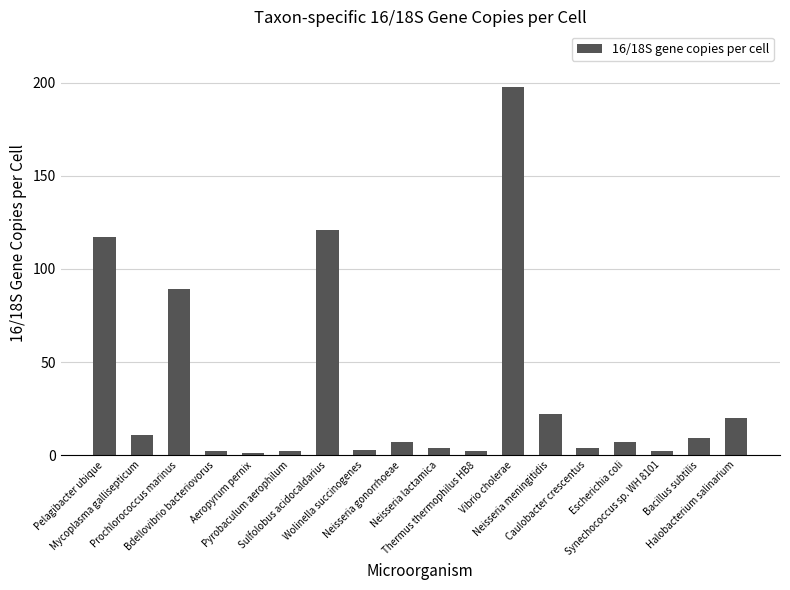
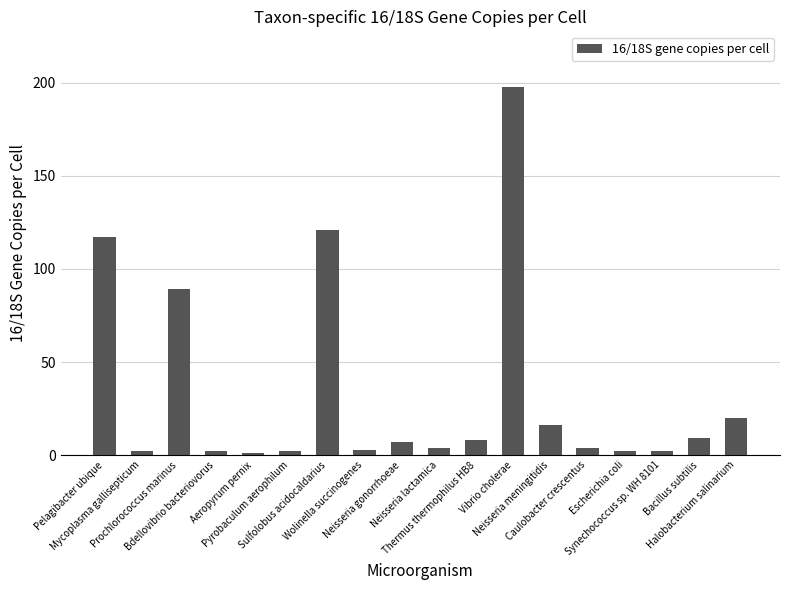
  {
    "Pelagibacter ubique": 117,
-   "Mycoplasma gallisepticum": 11,
+   "Mycoplasma gallisepticum": 2,
    "Prochlorococcus marinus": 89,
    "Bdellovibrio bacteriovorus": 2,
    "Pyrobaculum aerophilum": 2,
    "Sulfolobus acidocaldarius": 121,
    "Wolinella succinogenes": 3,
    "Neisseria gonorrhoeae": 7,
    "Neisseria lactamica": 4,
-   "Thermus thermophilus HB8": 2,
+   "Thermus thermophilus HB8": 8,
    "Vibrio cholerae": 198,
-   "Neisseria meningitidis": 22,
+   "Neisseria meningitidis": 16,
    "Caulobacter crescentus": 4,
-   "Escherichia coli": 7,
+   "Escherichia coli": 2,
    "Synechococcus sp. WH 8101": 2,
    "Bacillus subtilis": 9,
    "Halobacterium salinarium": 20
  }
